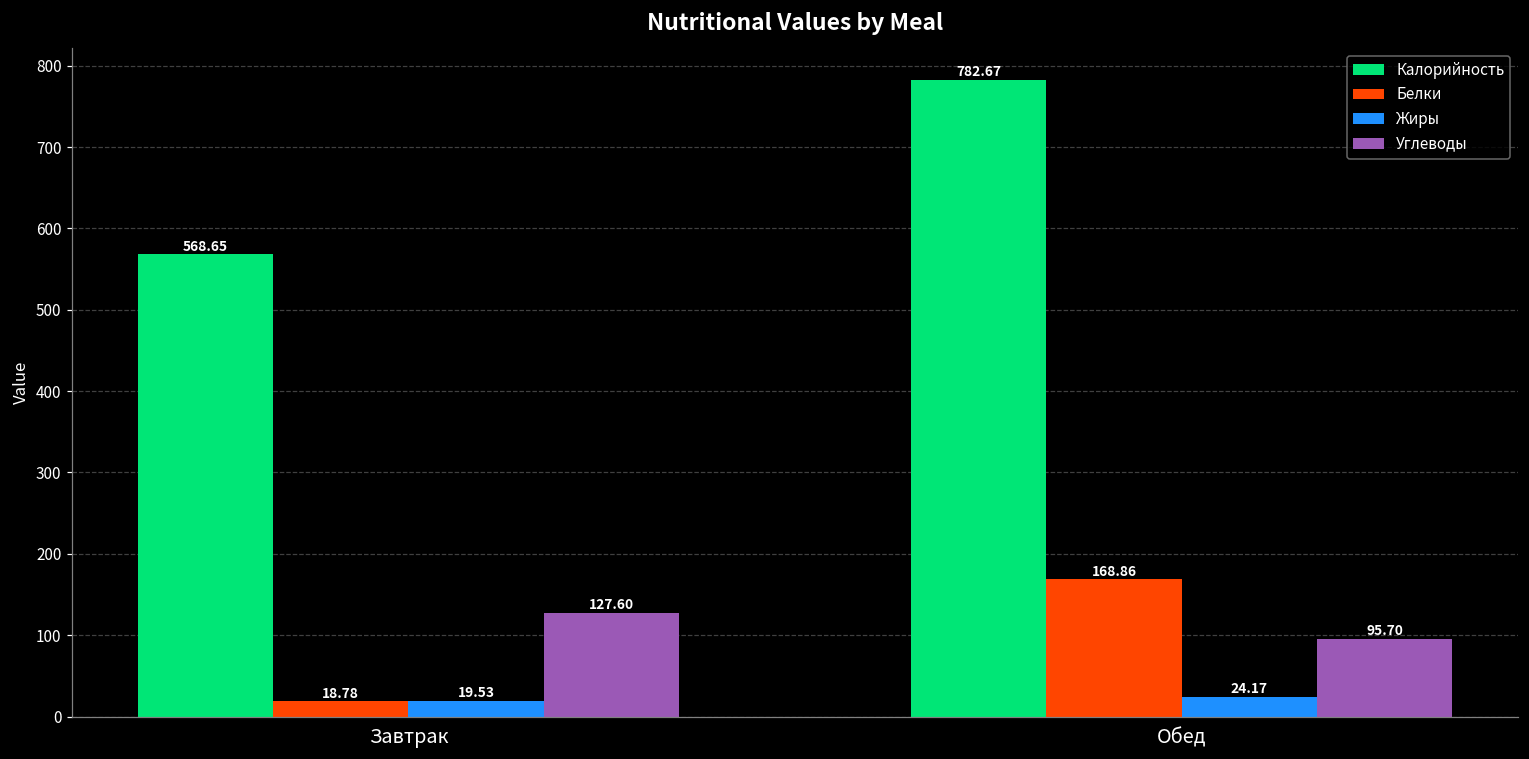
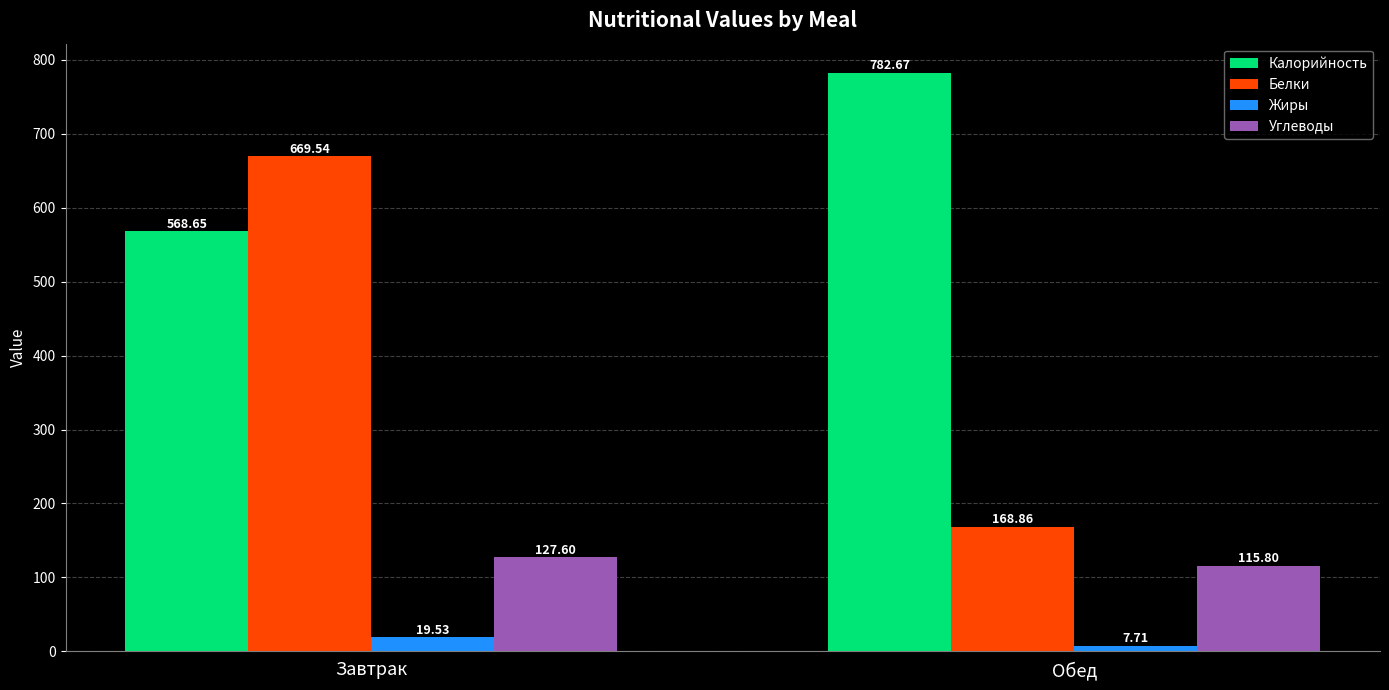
  {
    "Калорийность": {
      "Завтрак": 568.65,
      "Обед": 782.67
    },
    "Белки": {
-     "Завтрак": 18.78,
+     "Завтрак": 669.54,
      "Обед": 168.86
    },
    "Жиры": {
      "Завтрак": 19.53,
-     "Обед": 24.17
+     "Обед": 7.71
    },
    "Углеводы": {
      "Завтрак": 127.60,
-     "Обед": 95.70
+     "Обед": 115.80
    }
  }
